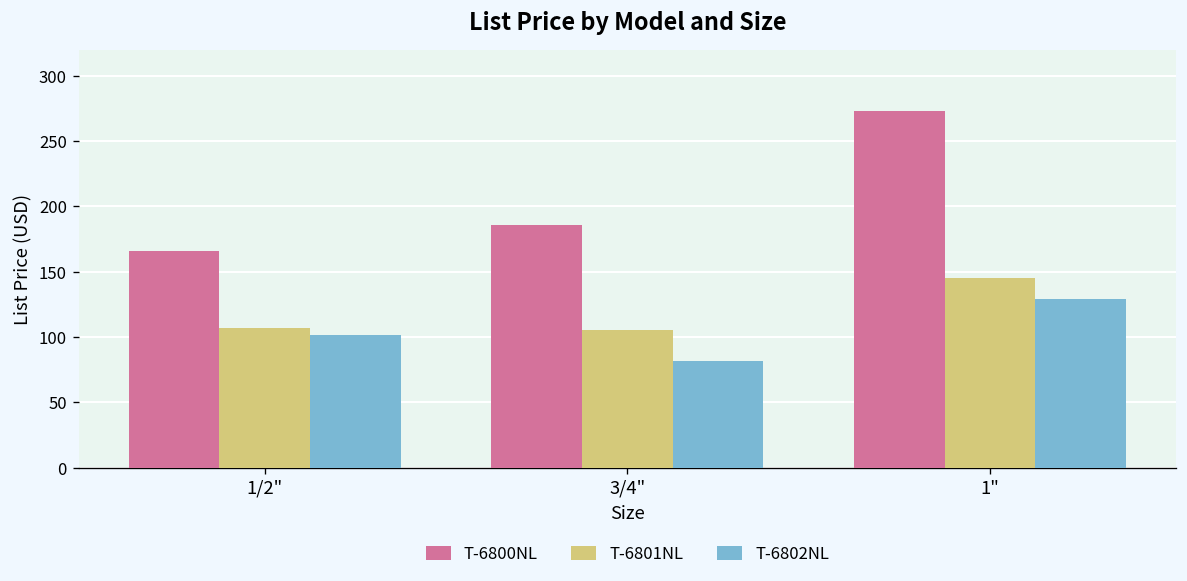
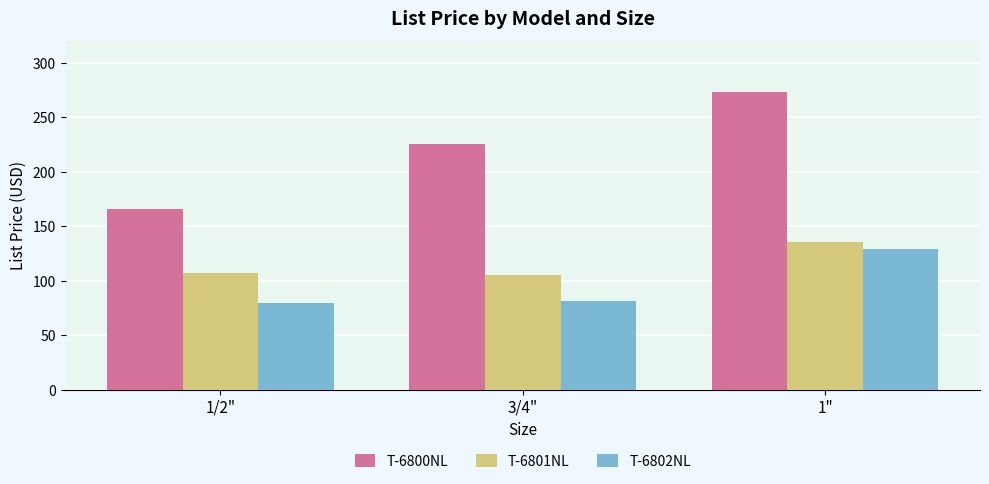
  {
    "T-6800NL": {
      "1/2\"": 166,
-     "3/4\"": 186,
+     "3/4\"": 226,
      "1\"": 273
    },
    "T-6801NL": {
      "1/2\"": 107,
      "3/4\"": 105,
-     "1\"": 145
+     "1\"": 136
    },
    "T-6802NL": {
-     "1/2\"": 102,
+     "1/2\"": 80,
      "3/4\"": 81,
      "1\"": 129
    }
  }
